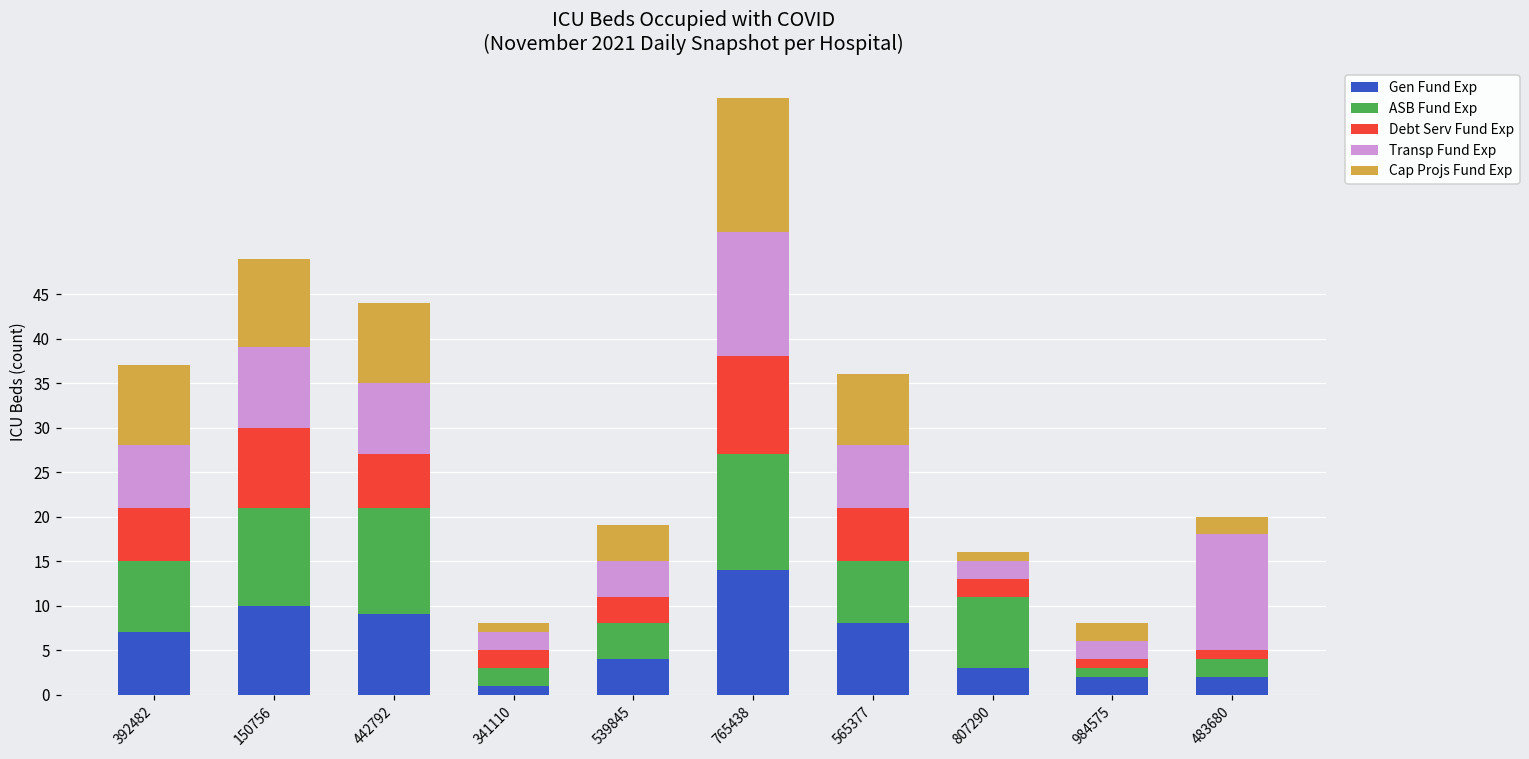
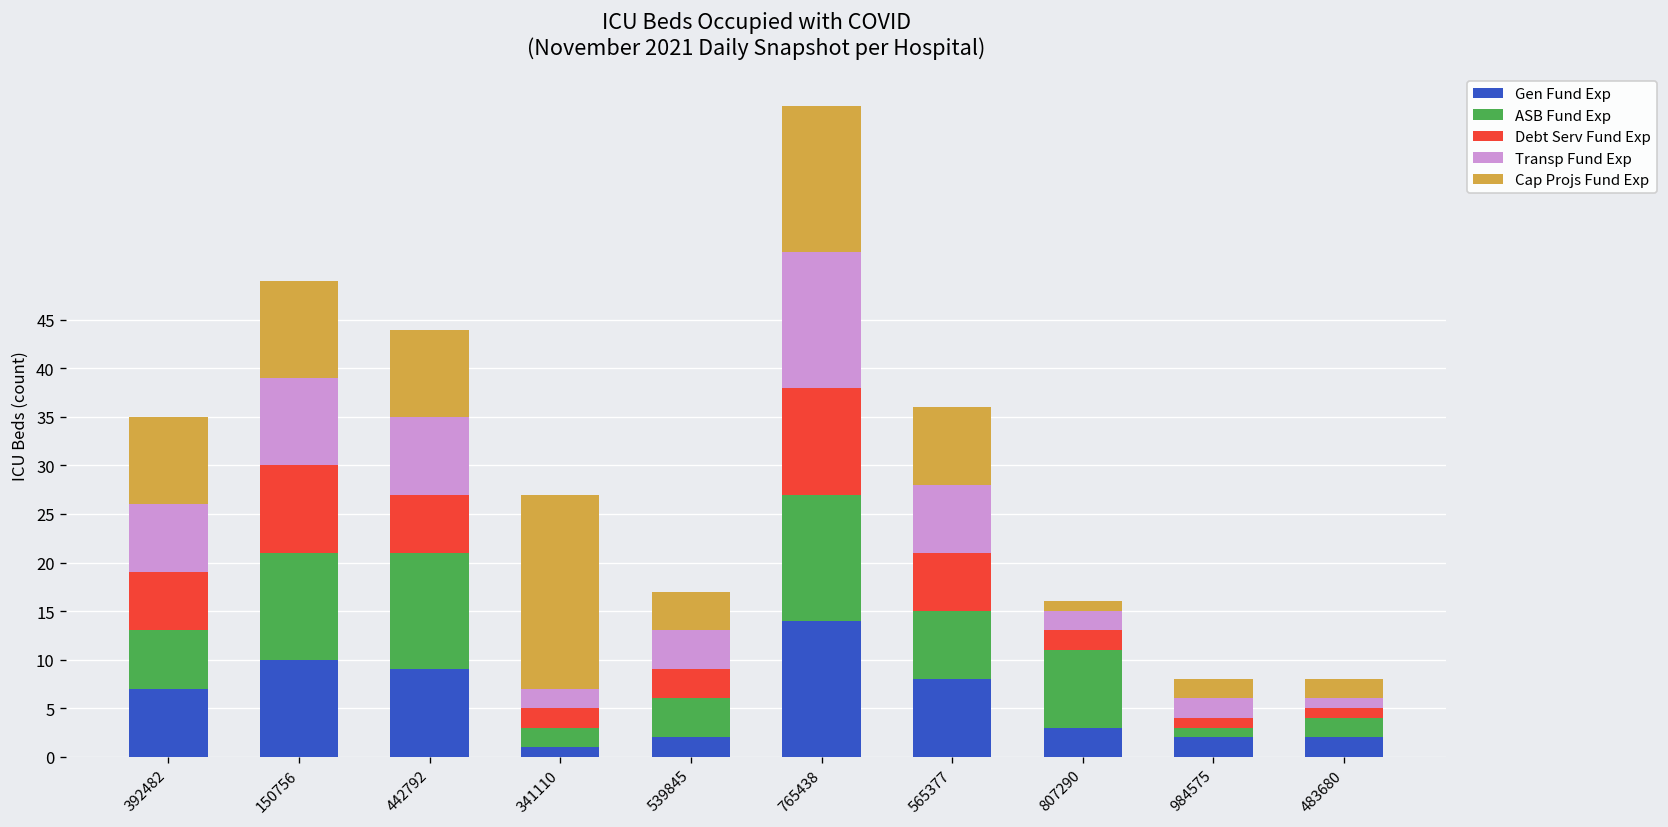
  {
    "Gen Fund Exp": {
      "392482": 7,
      "150756": 10,
      "442792": 9,
      "341110": 1,
-     "539845": 4,
+     "539845": 2,
      "765438": 14,
      "565377": 8,
      "807290": 3,
      "984575": 2,
      "483680": 2
    },
    "ASB Fund Exp": {
-     "392482": 8,
+     "392482": 6,
      "150756": 11,
      "442792": 12,
      "341110": 2,
      "539845": 4,
      "765438": 13,
      "565377": 7,
      "807290": 8,
      "984575": 1,
      "483680": 2
    },
    "Debt Serv Fund Exp": {
      "392482": 6,
      "150756": 9,
      "442792": 6,
      "341110": 2,
      "539845": 3,
      "765438": 11,
      "565377": 6,
      "807290": 2,
      "984575": 1,
      "483680": 1
    },
    "Transp Fund Exp": {
      "392482": 7,
      "150756": 9,
      "442792": 8,
      "341110": 2,
      "539845": 4,
      "765438": 14,
      "565377": 7,
      "807290": 2,
      "984575": 2,
-     "483680": 13
+     "483680": 1
    },
    "Cap Projs Fund Exp": {
      "392482": 9,
      "150756": 10,
      "442792": 9,
-     "341110": 1,
+     "341110": 20,
      "539845": 4,
      "765438": 15,
      "565377": 8,
      "807290": 1,
      "984575": 2,
      "483680": 2
    }
  }
